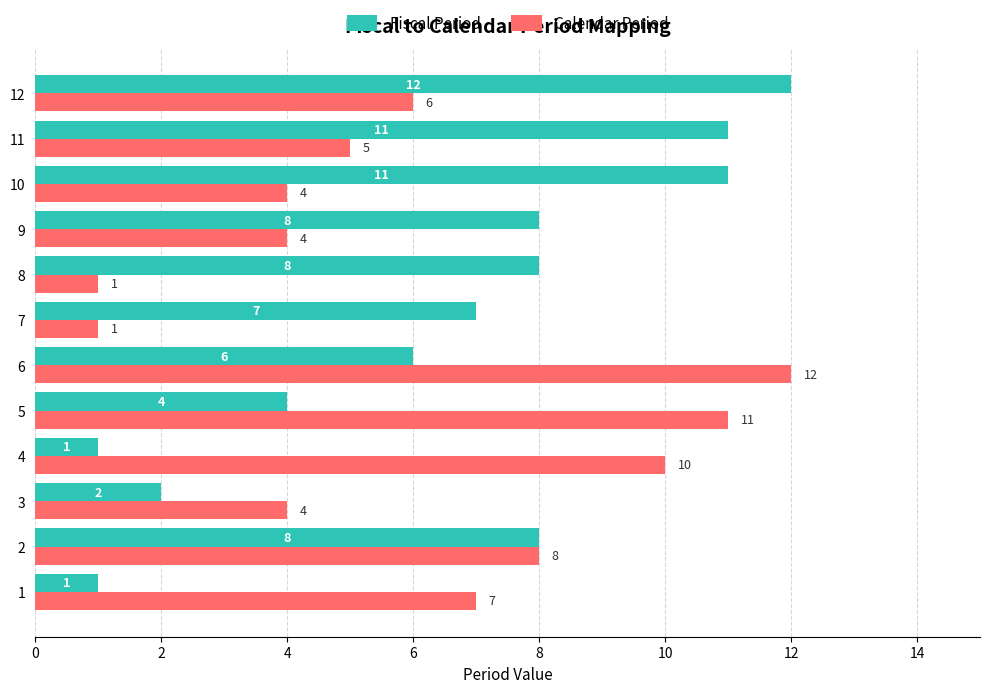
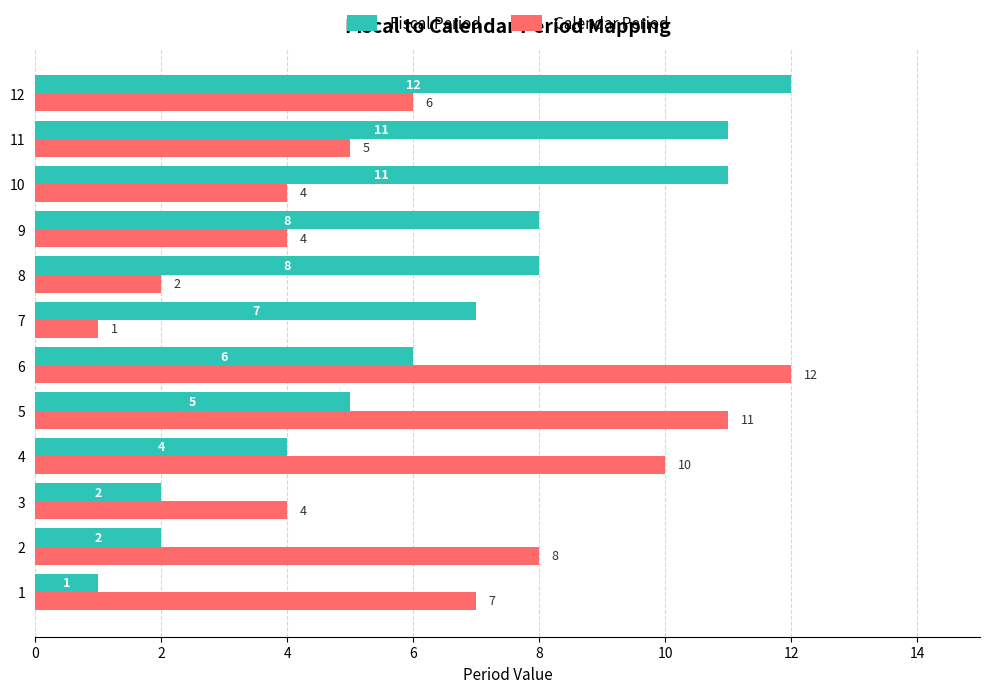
  {
    "Fiscal Period": {
      "12": 12,
      "11": 11,
      "10": 11,
      "9": 8,
      "8": 8,
      "7": 7,
      "6": 6,
-     "5": 4,
-     "4": 1,
+     "5": 5,
+     "4": 4,
      "3": 2,
-     "2": 8,
+     "2": 2,
      "1": 1
    },
    "Calendar Period": {
      "12": 6,
      "11": 5,
      "10": 4,
      "9": 4,
-     "8": 1,
+     "8": 2,
      "7": 1,
      "6": 12,
      "5": 11,
      "4": 10,
      "3": 4,
      "2": 8,
      "1": 7
    }
  }
